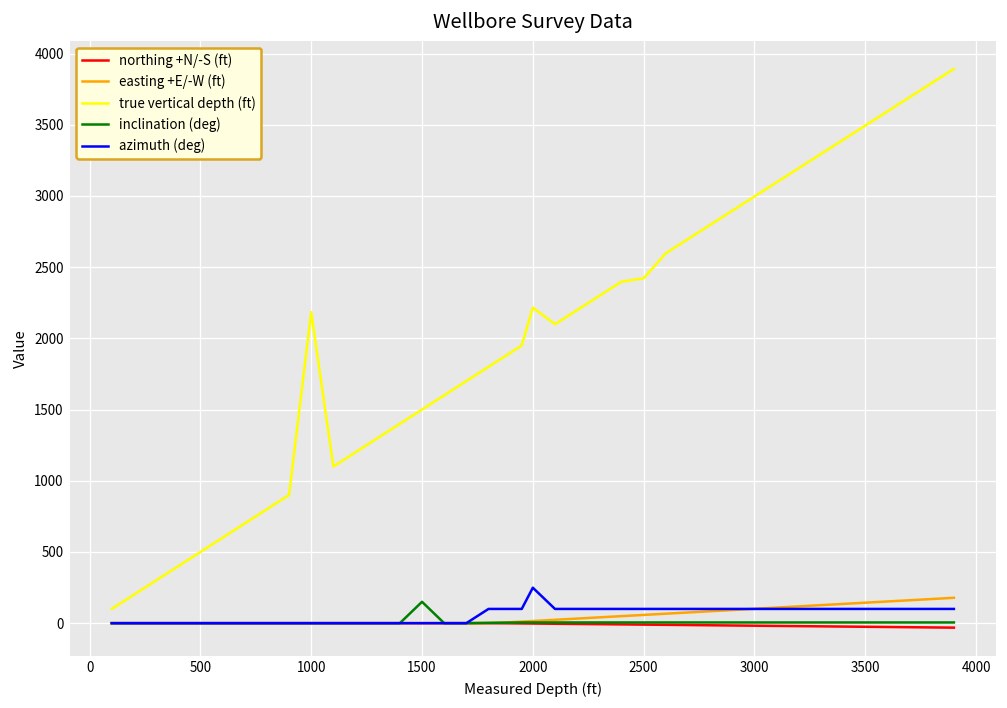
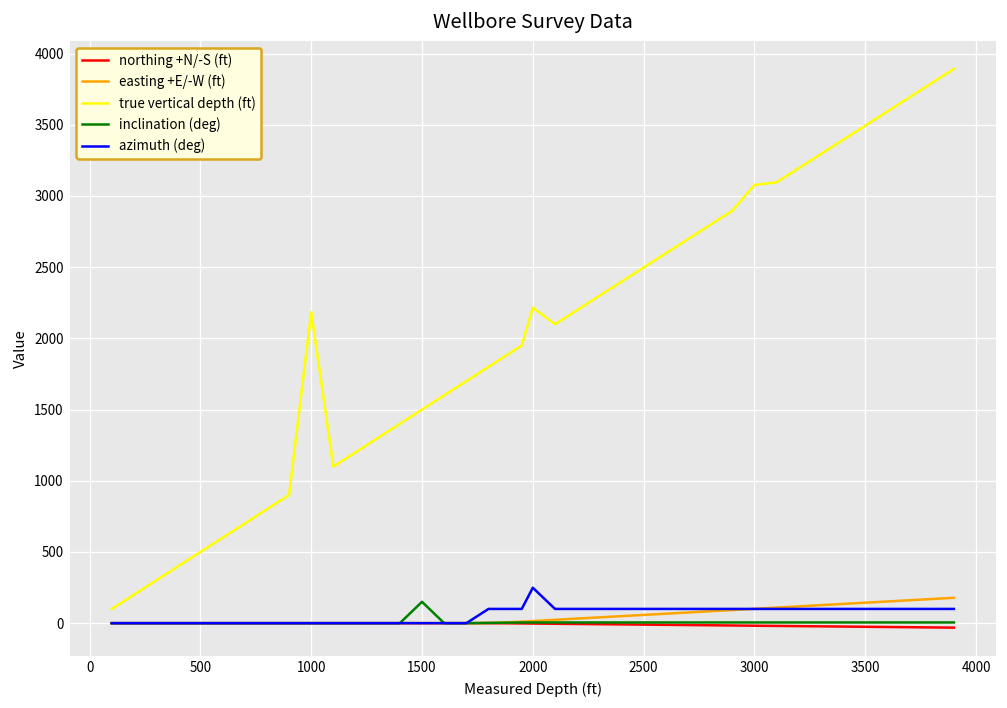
  {
    "northing +N/-S (ft)": {
      "3000": -20,
      "3500": -30
    },
    "easting +E/-W (ft)": {
      "2500": 60,
      "3500": 140
    },
    "true vertical depth (ft)": {
      "500": 500,
      "1000": 2180,
      "1500": 1500,
      "2000": 2220,
-     "2500": 2420,
-     "3000": 3000,
+     "2500": 2500,
+     "3000": 3080,
      "3500": 3490
    },
    "inclination (deg)": {
      "1500": 150,
      "3000": 10,
      "3500": 10
    },
    "azimuth (deg)": {
      "2000": 250,
      "2500": 100,
      "3500": 100
    }
  }
